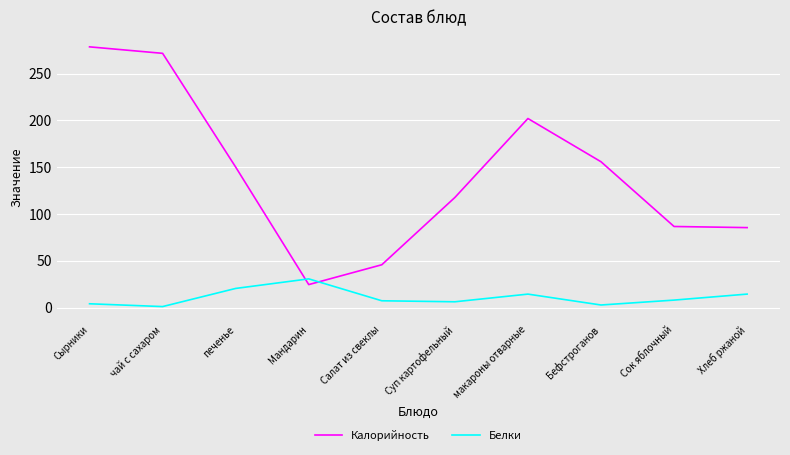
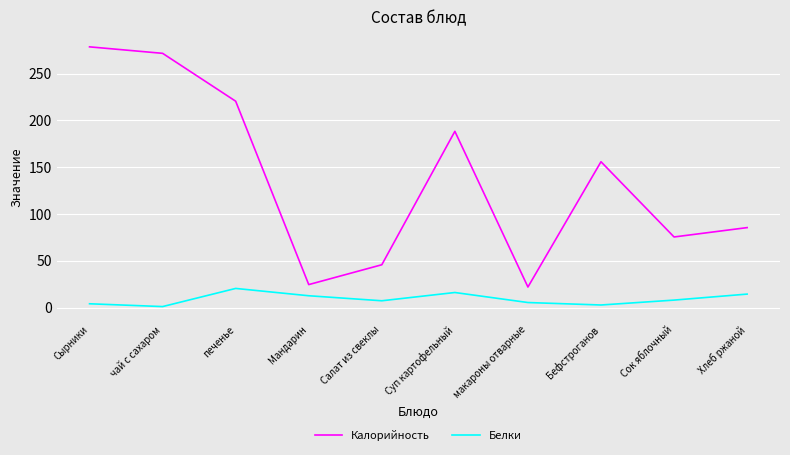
  {
    "Калорийность": {
      "Сырники": 280,
      "чай с сахаром": 270,
-     "печенье": 150,
+     "печенье": 220,
      "Мандарин": 20,
      "Салат из свеклы": 50,
-     "Суп картофельный": 120,
-     "макароны отварные": 200,
+     "Суп картофельный": 190,
+     "макароны отварные": 20,
      "Бефстроганов": 160,
-     "Сок яблочный": 90,
+     "Сок яблочный": 80,
      "Хлеб ржаной": 90
    },
    "Белки": {
      "Сырники": 0,
      "чай с сахаром": 0,
      "печенье": 20,
-     "Мандарин": 30,
+     "Мандарин": 10,
      "Салат из свеклы": 10,
-     "Суп картофельный": 10,
-     "макароны отварные": 14,
+     "Суп картофельный": 20,
+     "макароны отварные": 5,
      "Бефстроганов": 0,
      "Сок яблочный": 10,
      "Хлеб ржаной": 10
    }
  }
